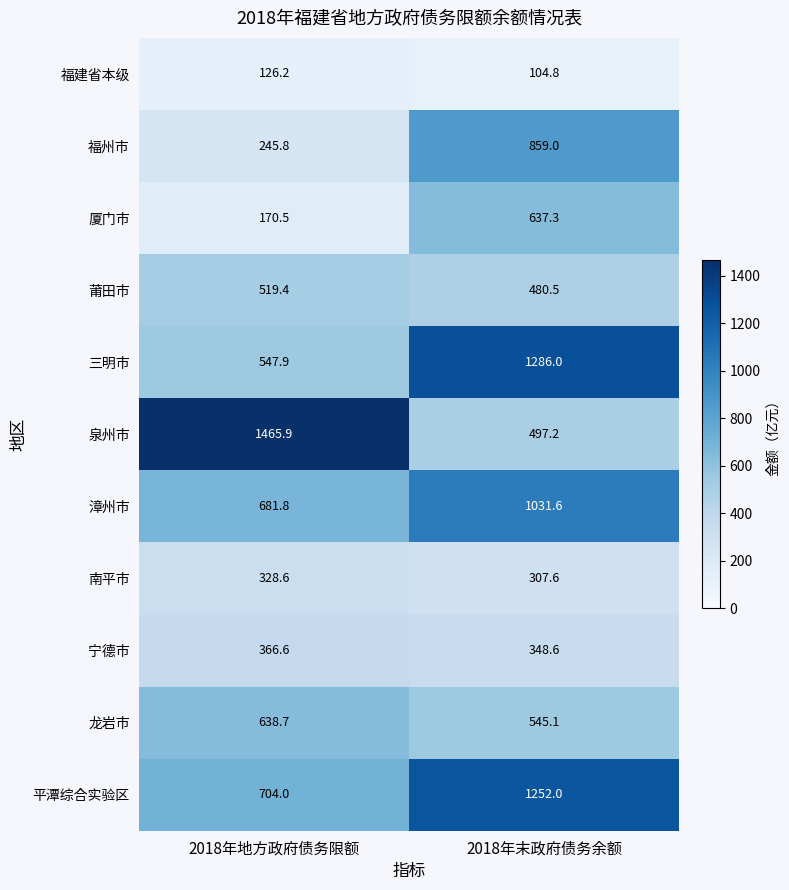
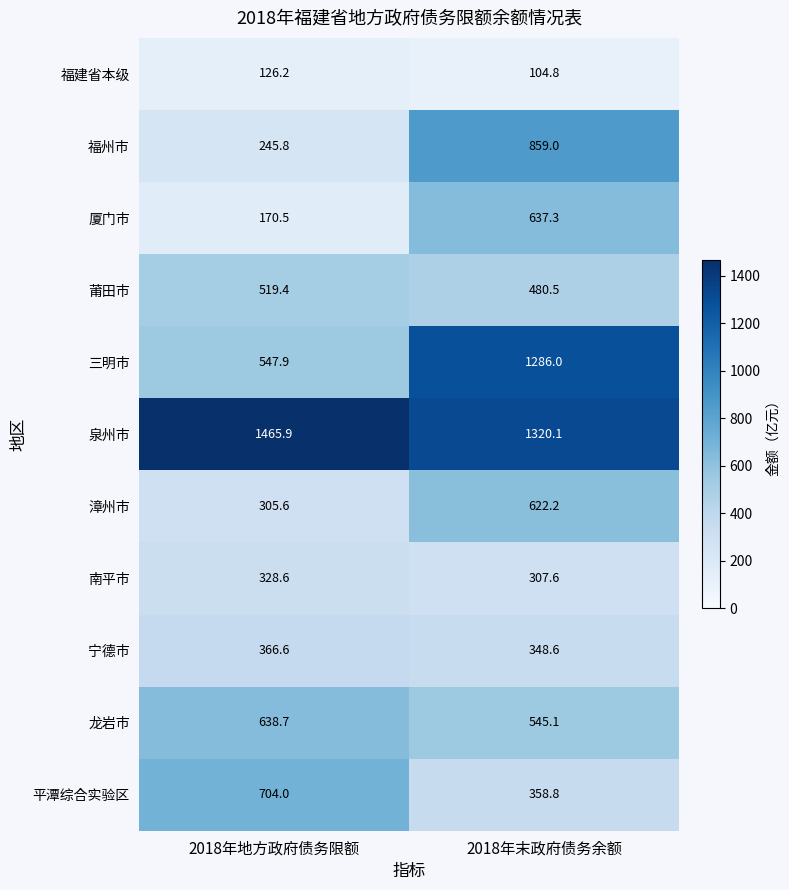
  {
    "福建省本级": {
      "2018年地方政府债务限额": 126.2,
      "2018年末政府债务余额": 104.8
    },
    "福州市": {
      "2018年地方政府债务限额": 245.8,
      "2018年末政府债务余额": 859.0
    },
    "厦门市": {
      "2018年地方政府债务限额": 170.5,
      "2018年末政府债务余额": 637.3
    },
    "莆田市": {
      "2018年地方政府债务限额": 519.4,
      "2018年末政府债务余额": 480.5
    },
    "三明市": {
      "2018年地方政府债务限额": 547.9,
      "2018年末政府债务余额": 1286.0
    },
    "泉州市": {
      "2018年地方政府债务限额": 1465.9,
-     "2018年末政府债务余额": 497.2
+     "2018年末政府债务余额": 1320.1
    },
    "漳州市": {
-     "2018年地方政府债务限额": 681.8,
-     "2018年末政府债务余额": 1031.6
+     "2018年地方政府债务限额": 305.6,
+     "2018年末政府债务余额": 622.2
    },
    "南平市": {
      "2018年地方政府债务限额": 328.6,
      "2018年末政府债务余额": 307.6
    },
    "宁德市": {
      "2018年地方政府债务限额": 366.6,
      "2018年末政府债务余额": 348.6
    },
    "龙岩市": {
      "2018年地方政府债务限额": 638.7,
      "2018年末政府债务余额": 545.1
    },
    "平潭综合实验区": {
      "2018年地方政府债务限额": 704.0,
-     "2018年末政府债务余额": 1252.0
+     "2018年末政府债务余额": 358.8
    }
  }
